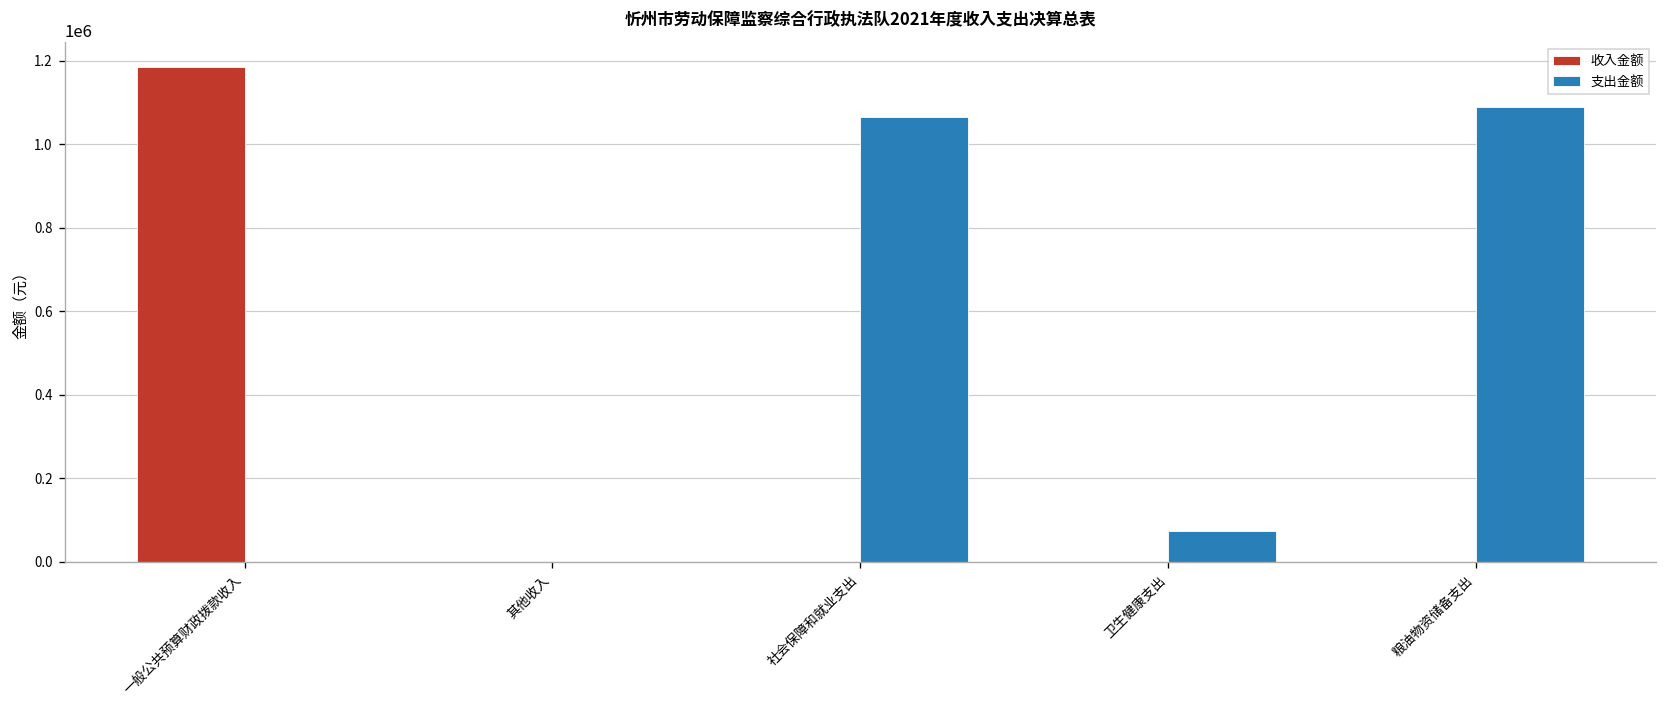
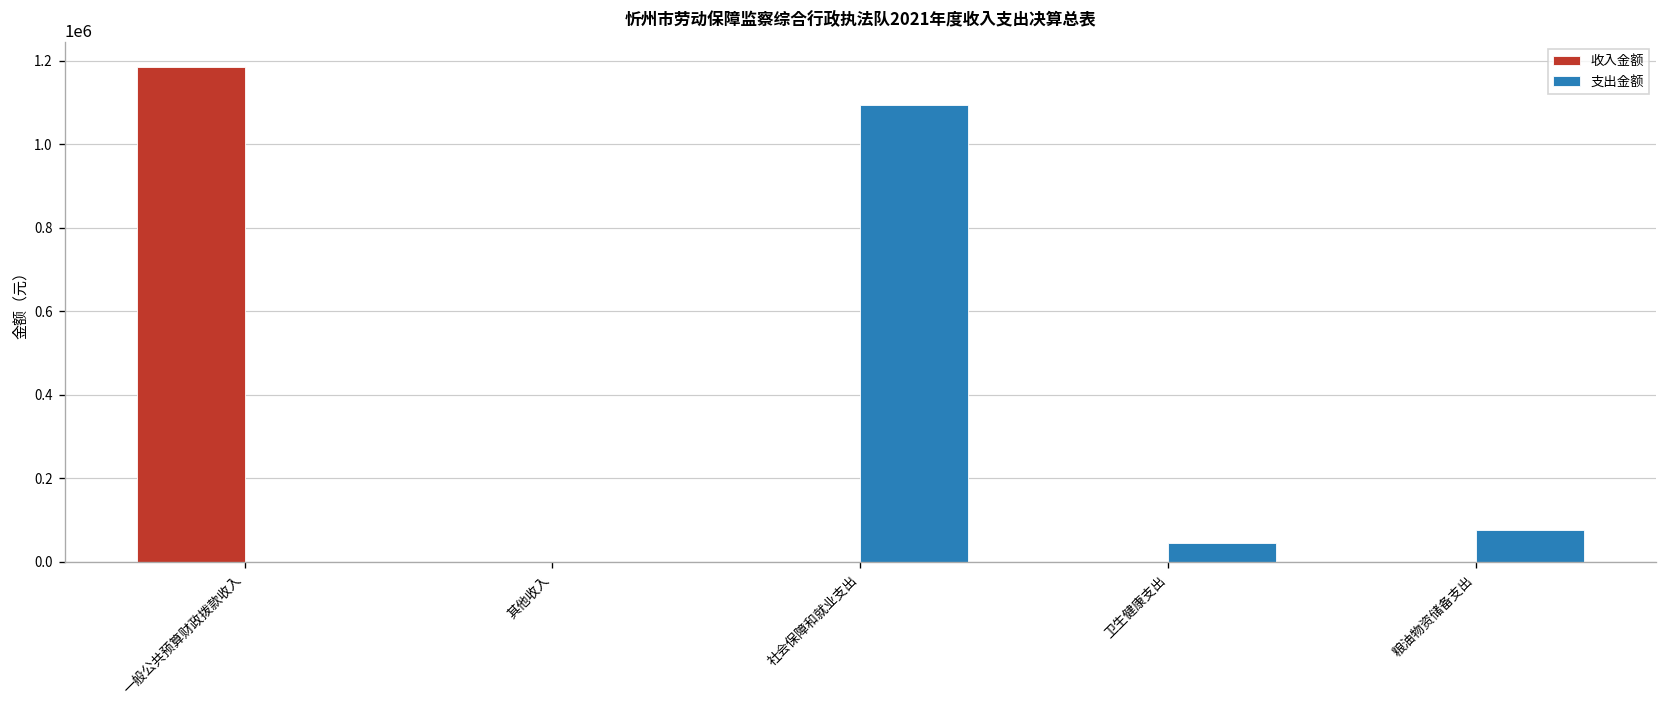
  {
    "收入金额": {
      "一般公共预算财政拨款收入": 1190000,
      "社会保障和就业支出": 0,
      "卫生健康支出": 0,
      "粮油物资储备支出": 0
    },
    "支出金额": {
      "一般公共预算财政拨款收入": 0,
      "其他收入": 0,
-     "社会保障和就业支出": 1070000,
-     "卫生健康支出": 70000,
-     "粮油物资储备支出": 1090000
+     "社会保障和就业支出": 1090000,
+     "卫生健康支出": 50000,
+     "粮油物资储备支出": 80000
    }
  }
